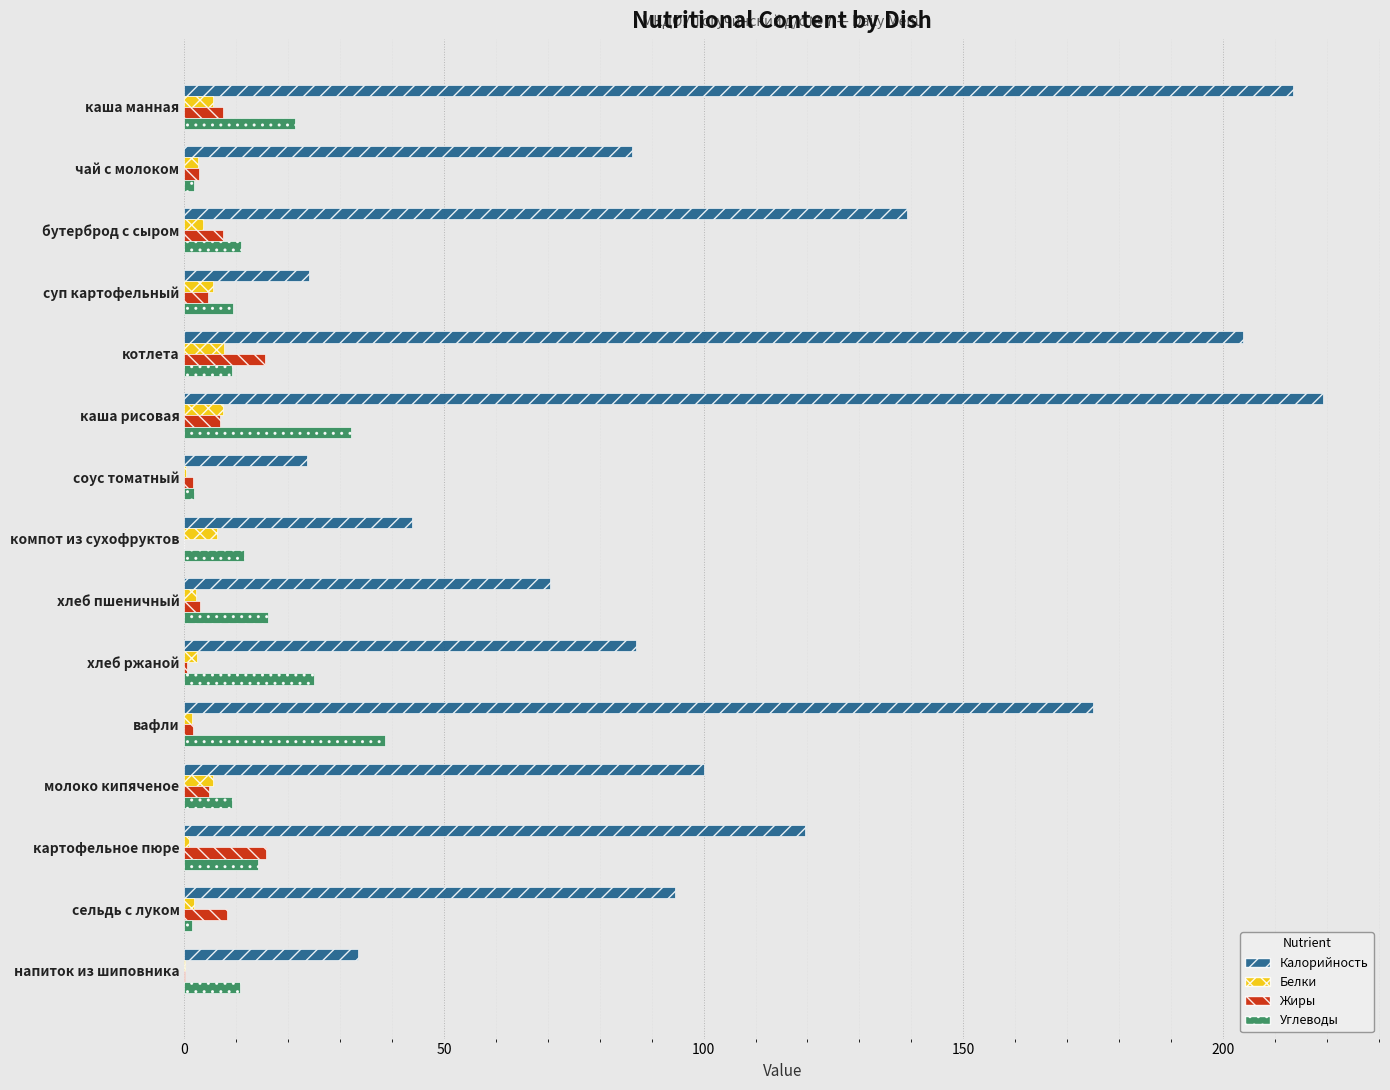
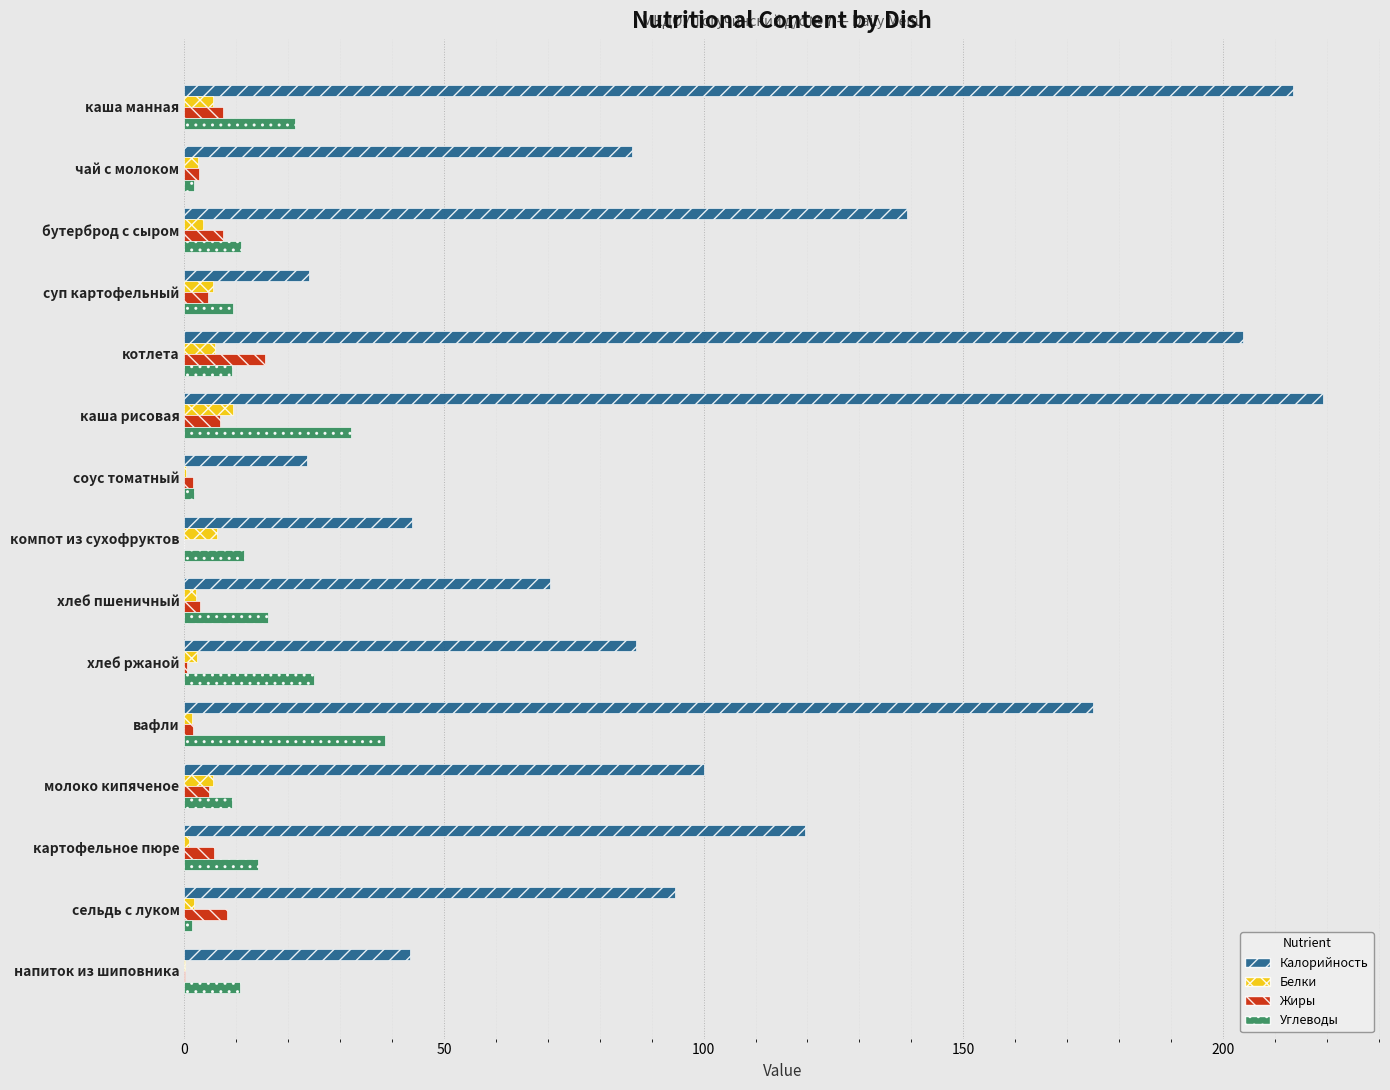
  {
    "Калорийность": {
      "каша манная": 213,
      "чай с молоком": 86,
      "бутерброд с сыром": 139,
      "суп картофельный": 24,
      "котлета": 204,
      "каша рисовая": 219,
      "соус томатный": 24,
      "компот из сухофруктов": 44,
      "хлеб пшеничный": 71,
      "хлеб ржаной": 87,
      "вафли": 175,
      "молоко кипяченое": 100,
      "картофельное пюре": 120,
      "сельдь с луком": 94,
-     "напиток из шиповника": 33
+     "напиток из шиповника": 43
    },
    "Белки": {
      "каша манная": 6,
      "чай с молоком": 3,
      "бутерброд с сыром": 4,
      "суп картофельный": 5,
-     "котлета": 8,
-     "каша рисовая": 7,
+     "котлета": 6,
+     "каша рисовая": 9,
      "компот из сухофруктов": 6,
      "хлеб пшеничный": 2,
      "хлеб ржаной": 2,
      "вафли": 1,
      "молоко кипяченое": 6,
      "картофельное пюре": 1,
      "сельдь с луком": 2
    },
    "Жиры": {
      "каша манная": 7,
      "чай с молоком": 3,
      "бутерброд с сыром": 7,
      "суп картофельный": 5,
      "котлета": 16,
      "каша рисовая": 7,
      "соус томатный": 2,
      "компот из сухофруктов": 0,
      "хлеб пшеничный": 3,
      "хлеб ржаной": 1,
      "вафли": 2,
      "молоко кипяченое": 5,
-     "картофельное пюре": 16,
+     "картофельное пюре": 6,
      "сельдь с луком": 8
    },
    "Углеводы": {
      "каша манная": 21,
      "чай с молоком": 2,
      "бутерброд с сыром": 11,
      "суп картофельный": 9,
      "котлета": 9,
      "каша рисовая": 32,
      "соус томатный": 2,
      "компот из сухофруктов": 12,
      "хлеб пшеничный": 16,
      "хлеб ржаной": 25,
      "вафли": 39,
      "молоко кипяченое": 9,
      "картофельное пюре": 14,
      "сельдь с луком": 2,
      "напиток из шиповника": 11
    }
  }
